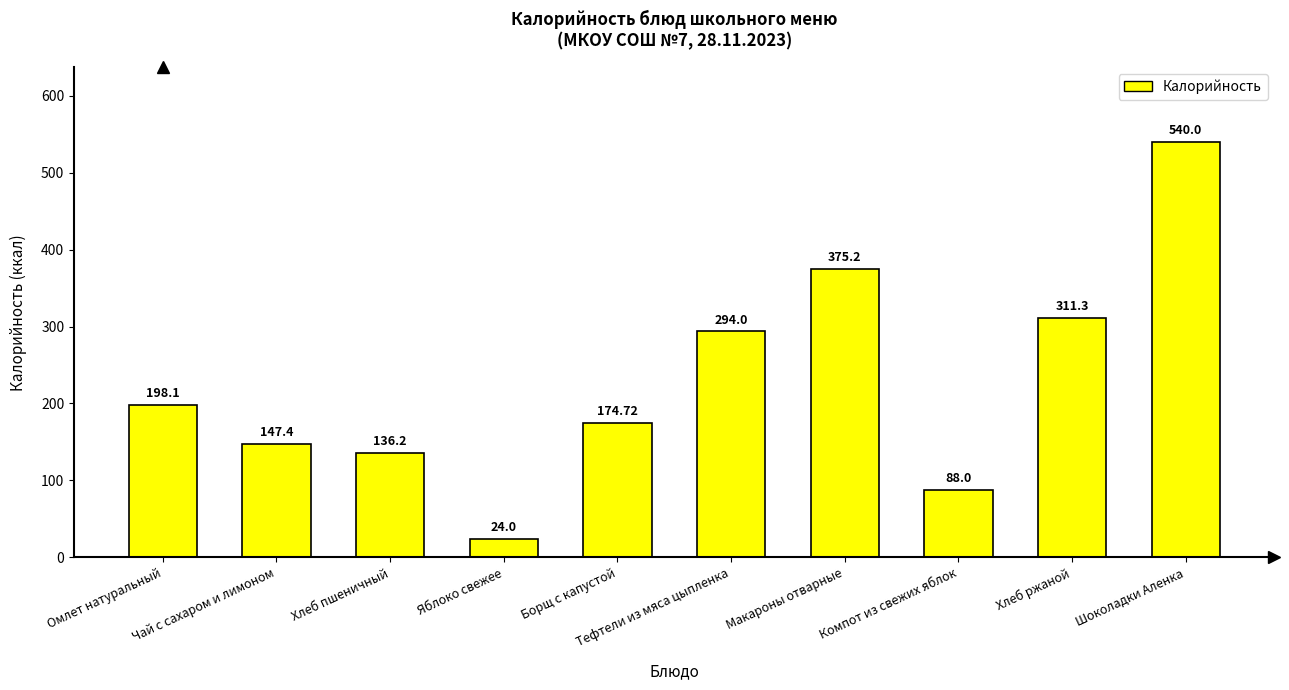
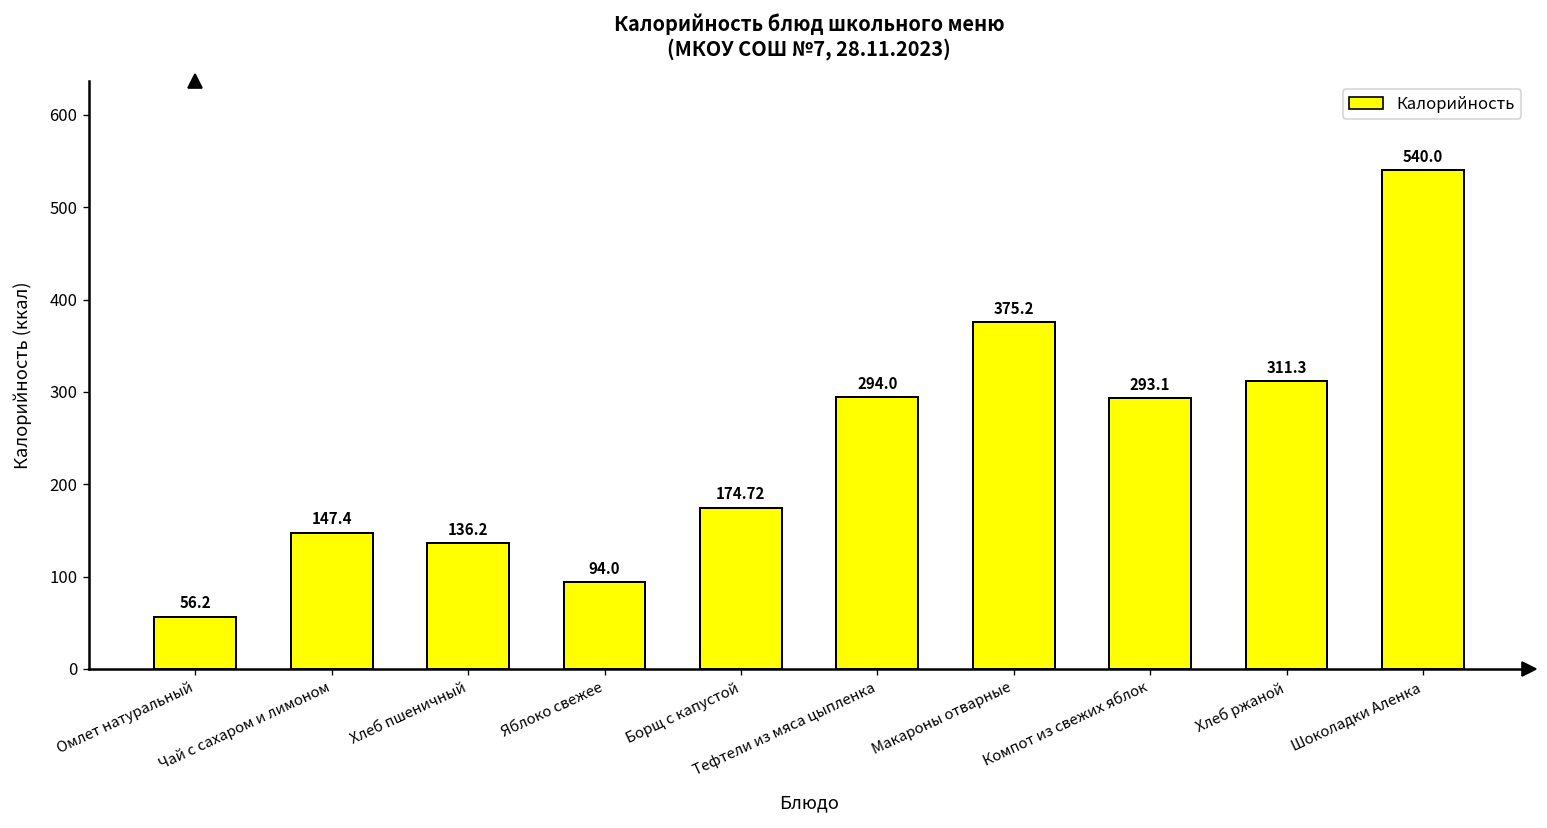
  {
-   "Омлет натуральный": 198.1,
+   "Омлет натуральный": 56.2,
    "Чай с сахаром и лимоном": 147.4,
    "Хлеб пшеничный": 136.2,
-   "Яблоко свежее": 24.0,
+   "Яблоко свежее": 94.0,
    "Борщ с капустой": 174.72,
    "Тефтели из мяса цыпленка": 294.0,
    "Макароны отварные": 375.2,
-   "Компот из свежих яблок": 88.0,
+   "Компот из свежих яблок": 293.1,
    "Хлеб ржаной": 311.3,
    "Шоколадки Аленка": 540.0
  }
